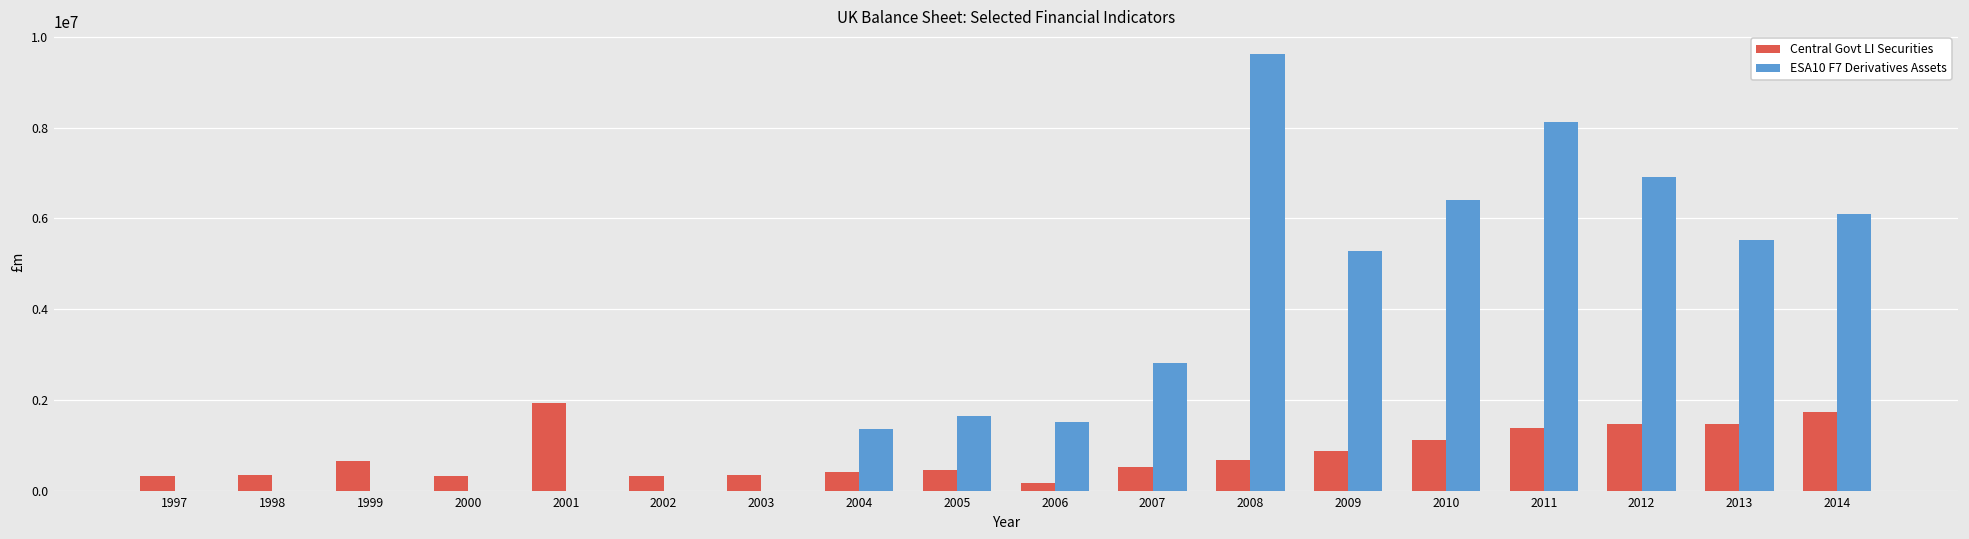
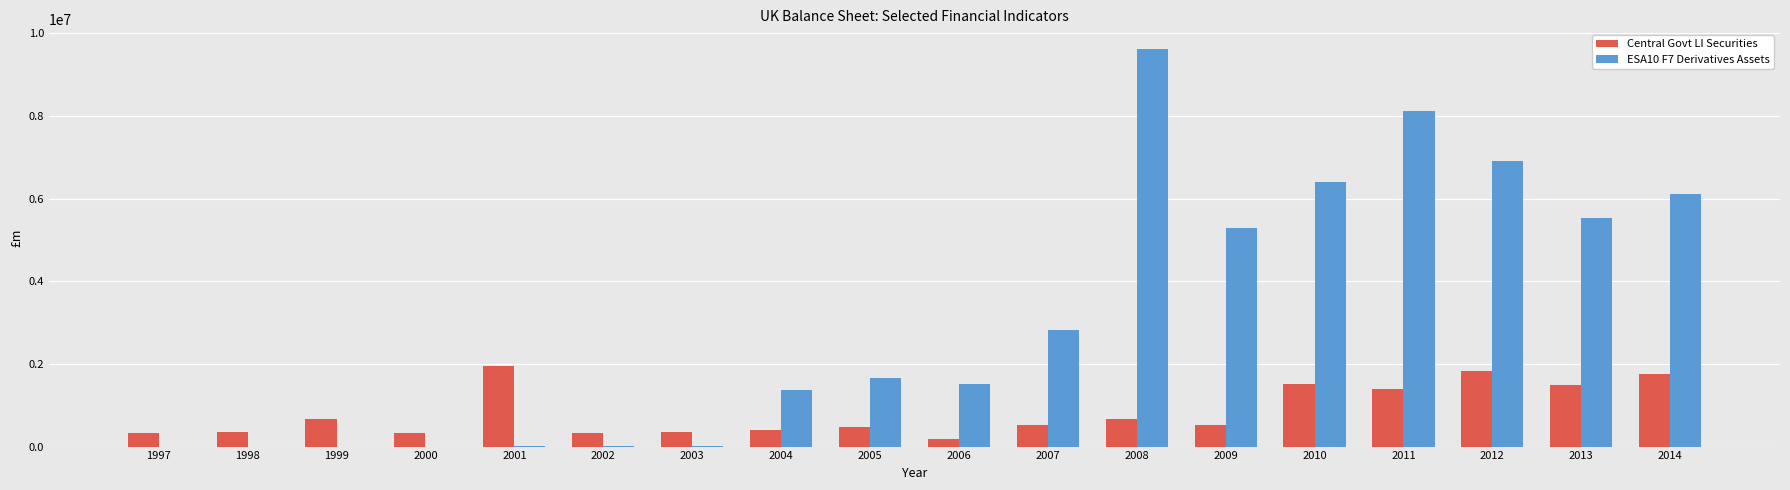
  {
    "Central Govt LI Securities": {
      "1997": 300000,
      "1998": 400000,
      "1999": 700000,
      "2000": 300000,
      "2001": 1900000,
      "2002": 300000,
      "2003": 400000,
      "2004": 400000,
      "2005": 500000,
      "2006": 200000,
      "2007": 500000,
      "2008": 700000,
-     "2009": 900000,
-     "2010": 1100000,
+     "2009": 500000,
+     "2010": 1500000,
      "2011": 1400000,
-     "2012": 1500000,
+     "2012": 1800000,
      "2013": 1500000,
      "2014": 1700000
    },
    "ESA10 F7 Derivatives Assets": {
      "2004": 1400000,
      "2005": 1700000,
      "2006": 1500000,
      "2007": 2800000,
      "2008": 9600000,
      "2009": 5300000,
      "2010": 6400000,
      "2011": 8100000,
      "2012": 6900000,
      "2013": 5500000,
      "2014": 6100000
    }
  }
